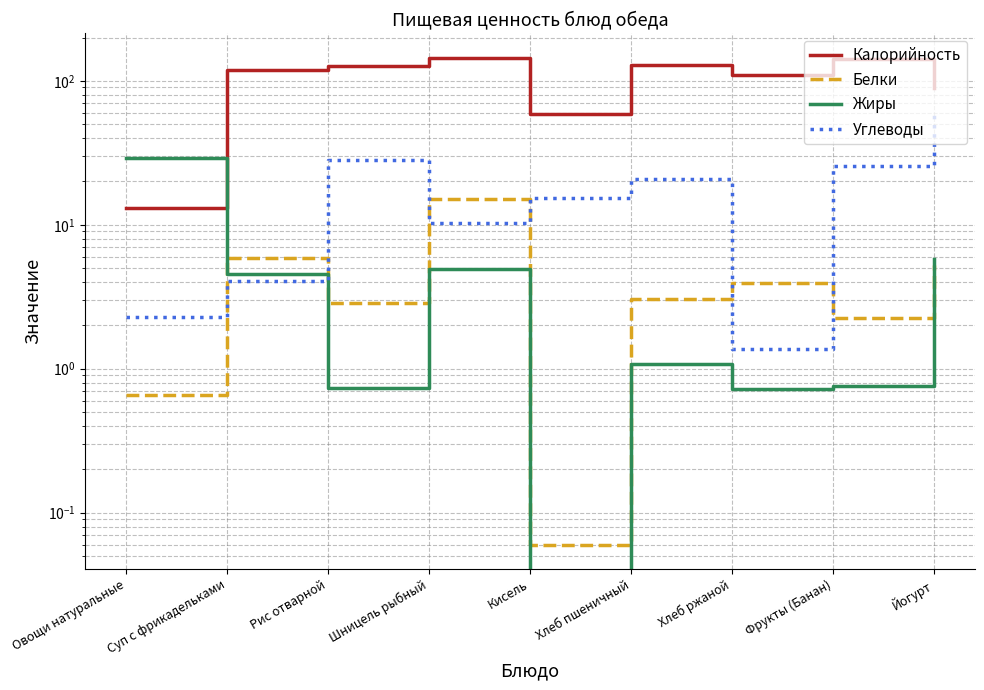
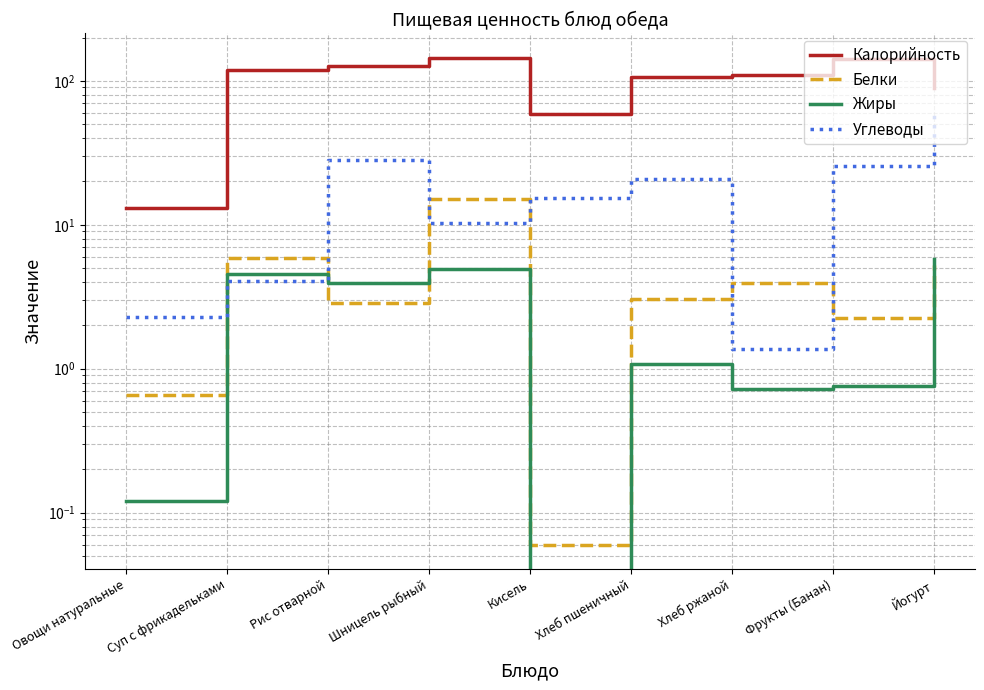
  {
    "Калорийность": {
      "Овощи натуральные": 13,
      "Суп с фрикадельками": 120,
      "Рис отварной": 130,
      "Шницель рыбный": 150,
      "Кисель": 59,
-     "Хлеб пшеничный": 130,
+     "Хлеб пшеничный": 110,
      "Хлеб ржаной": 110
    },
    "Белки": {
      "Овощи натуральные": 0.7,
      "Суп с фрикадельками": 5.8,
      "Рис отварной": 2.9,
      "Шницель рыбный": 15,
      "Кисель": 0.06,
      "Хлеб пшеничный": 3.1,
      "Хлеб ржаной": 4.0,
      "Фрукты (Банан)": 2.3,
      "Йогурт": 5.2
    },
    "Жиры": {
-     "Овощи натуральные": 29,
+     "Овощи натуральные": 0.12,
      "Суп с фрикадельками": 4.6,
-     "Рис отварной": 0.7,
+     "Рис отварной": 4.0,
      "Шницель рыбный": 4.9,
      "Хлеб пшеничный": 1.1,
      "Хлеб ржаной": 0.7,
      "Фрукты (Банан)": 0.8,
      "Йогурт": 5.8
    },
    "Углеводы": {
      "Овощи натуральные": 2.3,
      "Суп с фрикадельками": 4.1,
      "Рис отварной": 28,
      "Шницель рыбный": 10,
      "Кисель": 15,
      "Хлеб пшеничный": 21,
      "Хлеб ржаной": 1.4,
      "Фрукты (Банан)": 26
    }
  }
